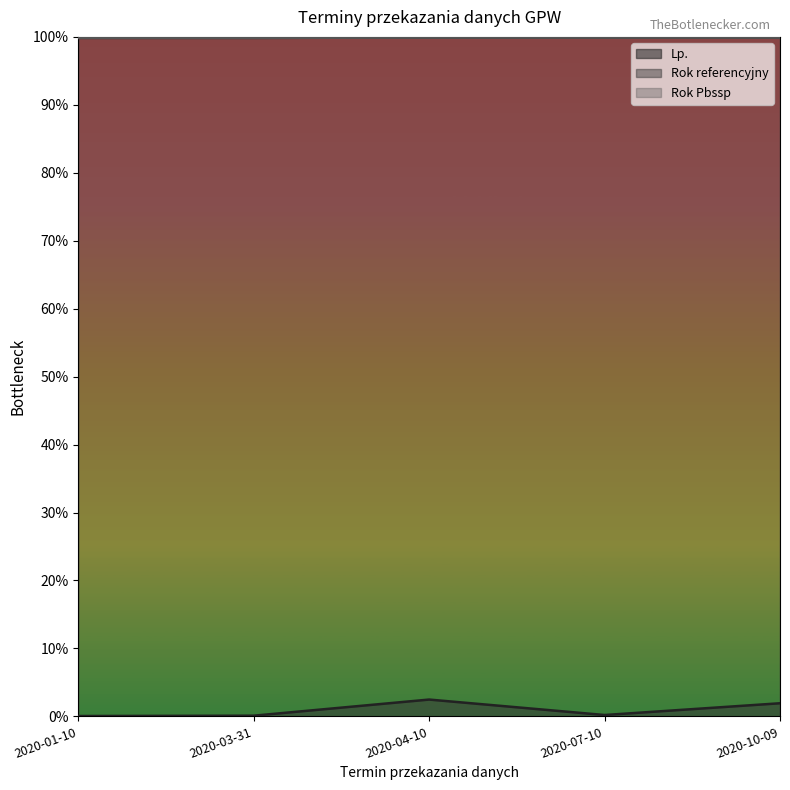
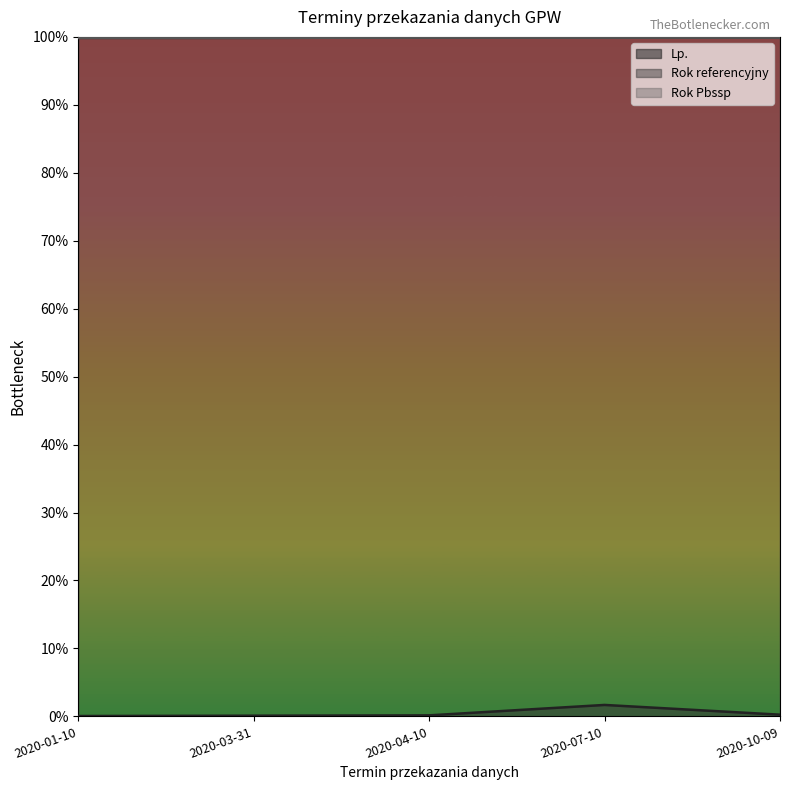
  {
    "Lp.": {
      "2020-01-10": "0%",
      "2020-03-31": "0%",
-     "2020-04-10": "2%",
-     "2020-07-10": "0%",
-     "2020-10-09": "2%"
+     "2020-04-10": "0%",
+     "2020-07-10": "2%",
+     "2020-10-09": "0%"
    },
    "Rok Pbssp": {
      "2020-01-10": "100%",
      "2020-03-31": "100%",
      "2020-04-10": "100%",
      "2020-07-10": "100%",
      "2020-10-09": "100%"
    }
  }
